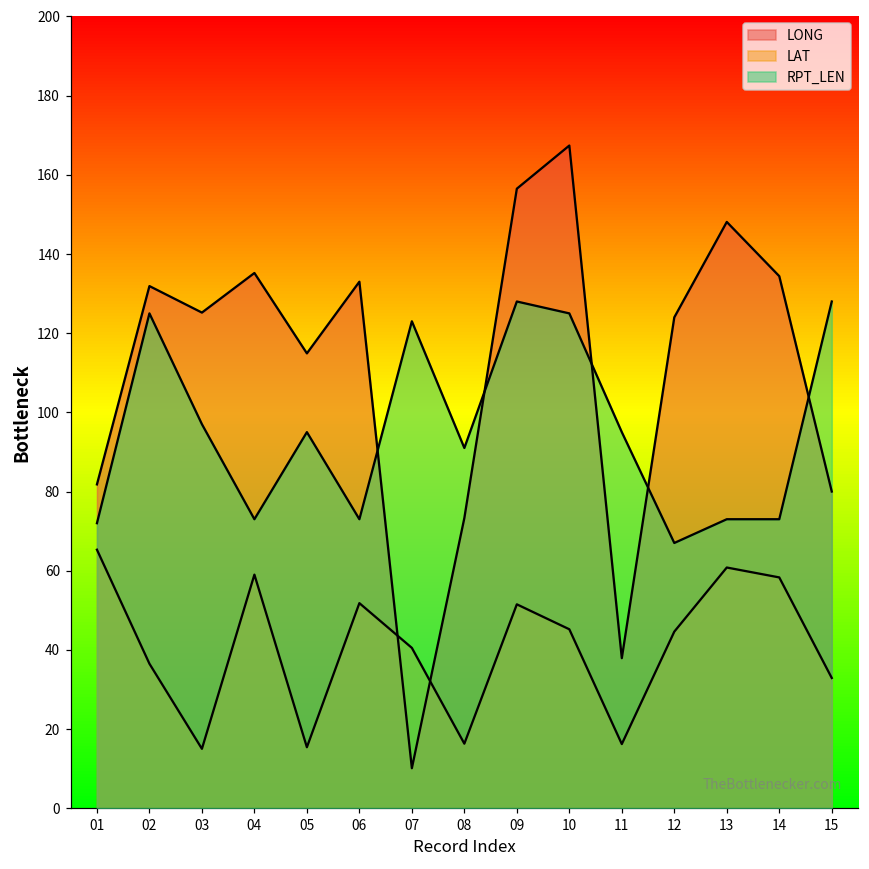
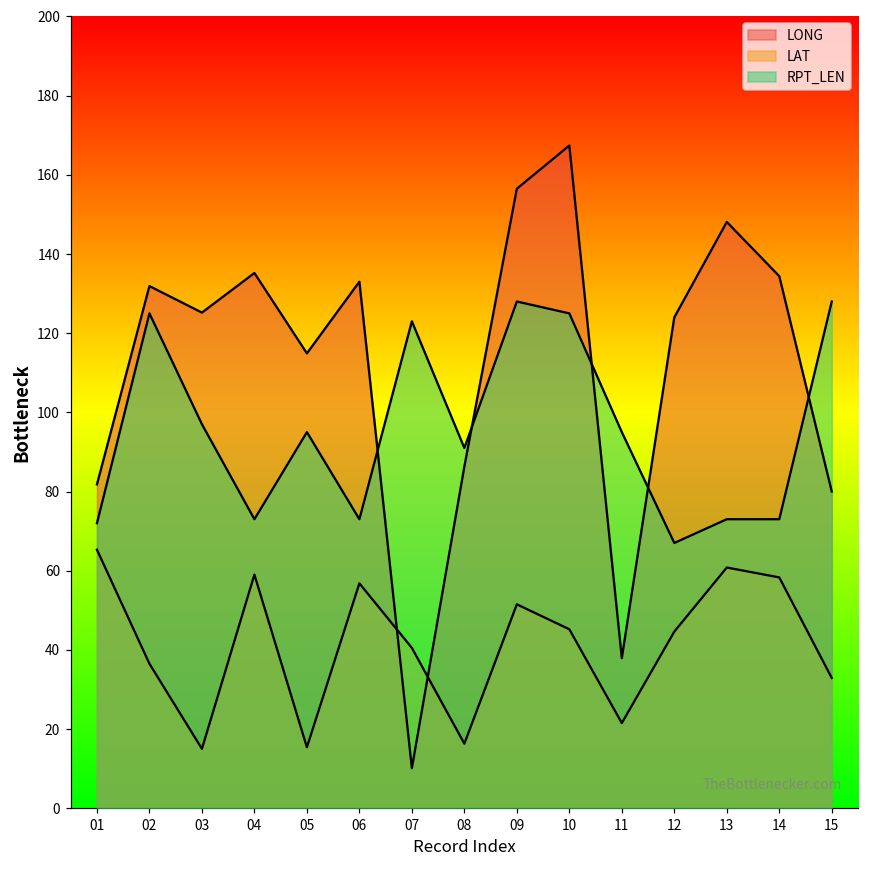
  {
    "LONG": {
      "01": 82,
      "02": 132,
      "03": 125,
      "04": 135,
      "05": 115,
      "06": 133,
      "07": 10,
-     "08": 73,
+     "08": 86,
      "09": 157,
      "10": 167,
      "11": 38,
      "12": 124,
      "13": 148,
      "14": 134,
      "15": 80
    },
    "LAT": {
      "01": 65,
      "02": 37,
      "03": 15,
      "04": 59,
      "05": 15,
-     "06": 52,
+     "06": 57,
      "07": 41,
      "08": 16,
      "09": 52,
      "10": 45,
-     "11": 16,
+     "11": 22,
      "12": 45,
      "13": 61,
      "14": 58,
      "15": 33
    },
    "RPT_LEN": {
      "01": 72,
      "02": 125,
      "03": 97,
      "04": 73,
      "05": 95,
      "06": 73,
      "07": 123,
      "08": 91,
      "09": 128,
      "10": 125,
      "11": 95,
      "12": 67,
      "13": 73,
      "14": 73,
      "15": 128
    }
  }
